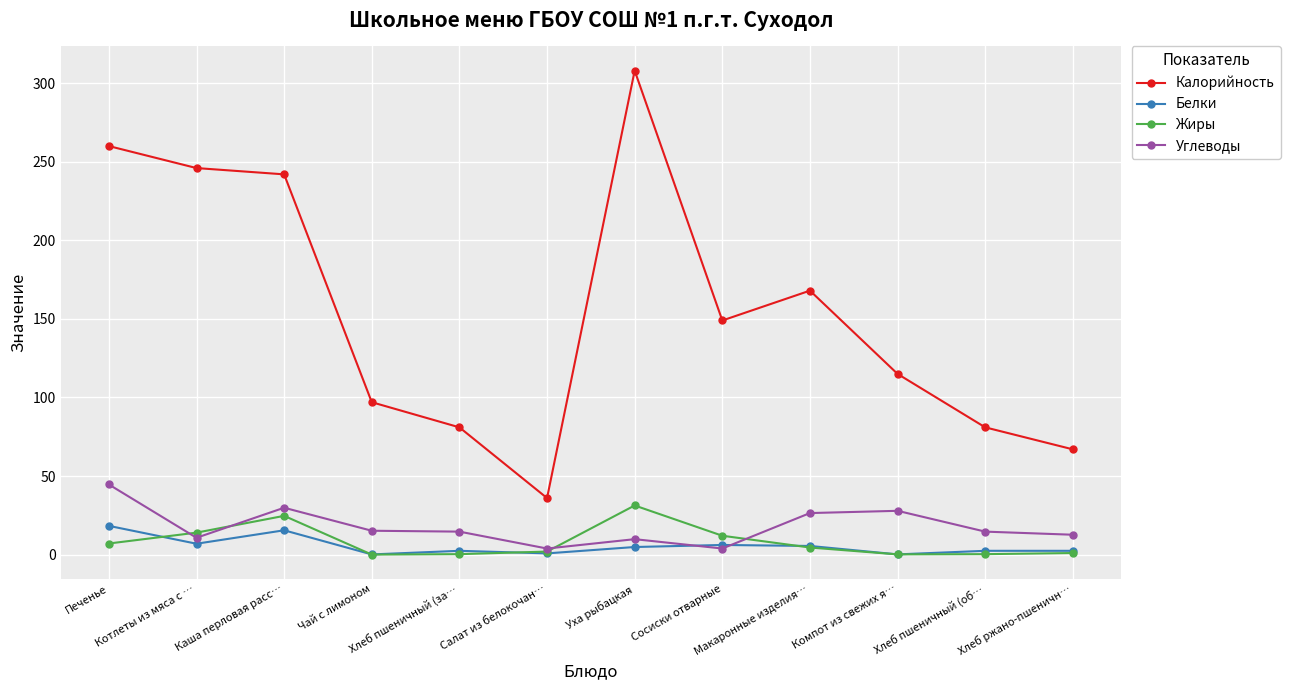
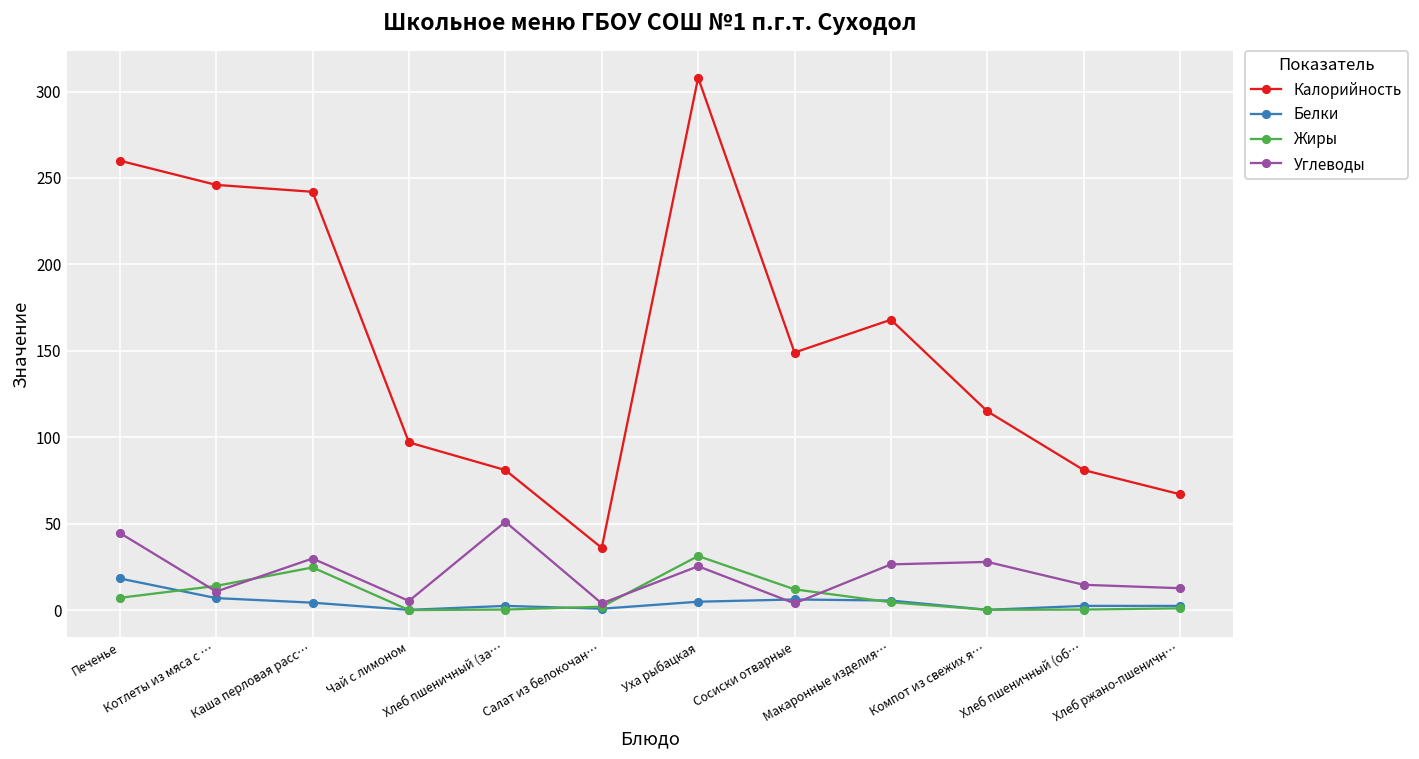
  {
    "Калорийность": {
      "Печенье": 260,
      "Котлеты из мяса с …": 246,
      "Каша перловая расс…": 242,
      "Чай с лимоном": 97,
      "Хлеб пшеничный (за…": 81,
      "Салат из белокочан…": 36,
      "Уха рыбацкая": 308,
      "Сосиски отварные": 149,
      "Макаронные изделия…": 168,
      "Компот из свежих я…": 115,
      "Хлеб пшеничный (об…": 81,
      "Хлеб ржано-пшеничн…": 67
    },
    "Белки": {
      "Печенье": 18,
      "Котлеты из мяса с …": 7,
-     "Каша перловая расс…": 15,
+     "Каша перловая расс…": 4,
      "Хлеб пшеничный (за…": 2,
      "Уха рыбацкая": 5,
      "Сосиски отварные": 6,
      "Хлеб пшеничный (об…": 2
    },
    "Жиры": {
      "Печенье": 7,
      "Котлеты из мяса с …": 14,
      "Каша перловая расс…": 25,
      "Хлеб пшеничный (за…": 0,
      "Уха рыбацкая": 31,
      "Сосиски отварные": 12,
      "Хлеб пшеничный (об…": 0
    },
    "Углеводы": {
      "Печенье": 45,
      "Котлеты из мяса с …": 11,
      "Каша перловая расс…": 30,
-     "Чай с лимоном": 15,
-     "Хлеб пшеничный (за…": 15,
+     "Чай с лимоном": 5,
+     "Хлеб пшеничный (за…": 51,
      "Салат из белокочан…": 4,
-     "Уха рыбацкая": 10,
+     "Уха рыбацкая": 25,
      "Сосиски отварные": 4,
      "Макаронные изделия…": 26,
      "Компот из свежих я…": 28,
      "Хлеб пшеничный (об…": 15,
      "Хлеб ржано-пшеничн…": 13
    }
  }
